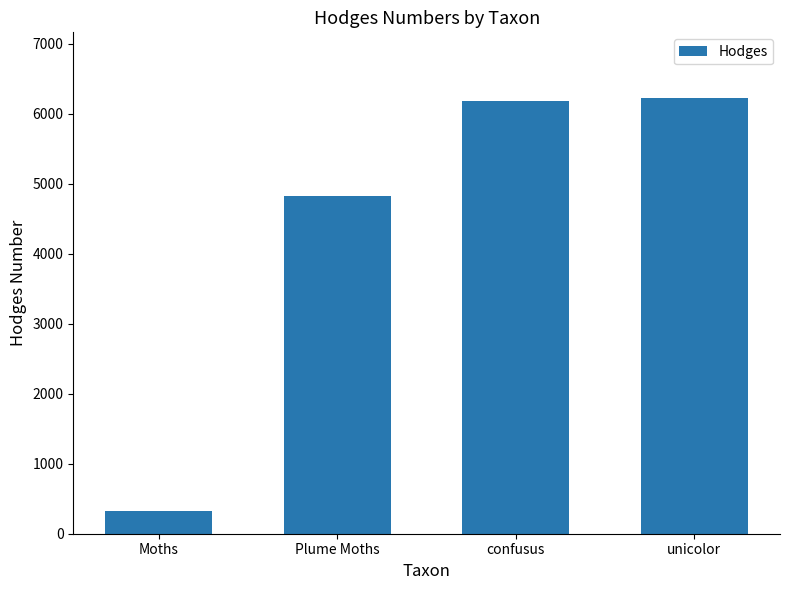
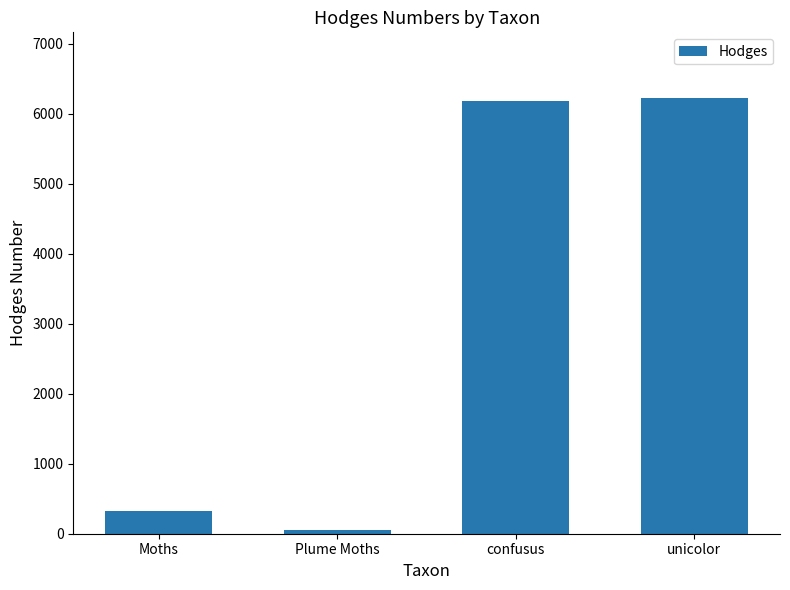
  {
    "Moths": 300,
-   "Plume Moths": 4800,
+   "Plume Moths": 0,
    "confusus": 6200,
    "unicolor": 6200
  }
